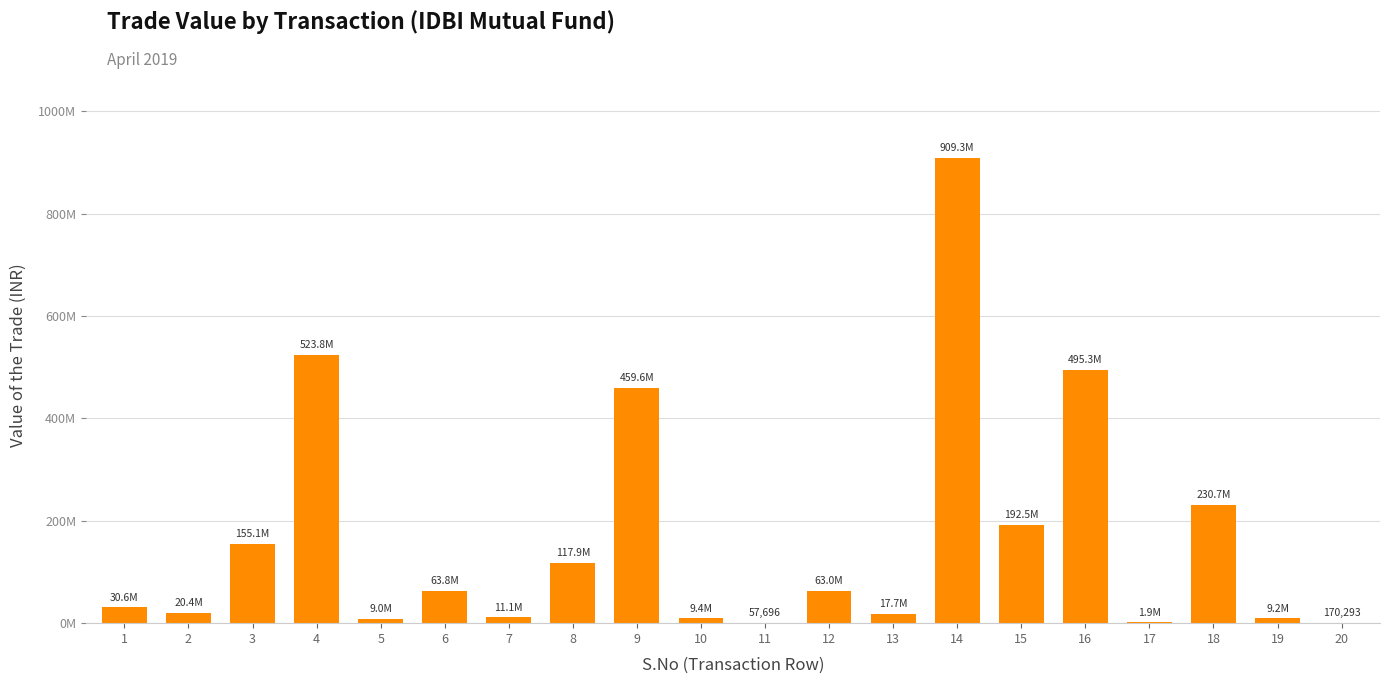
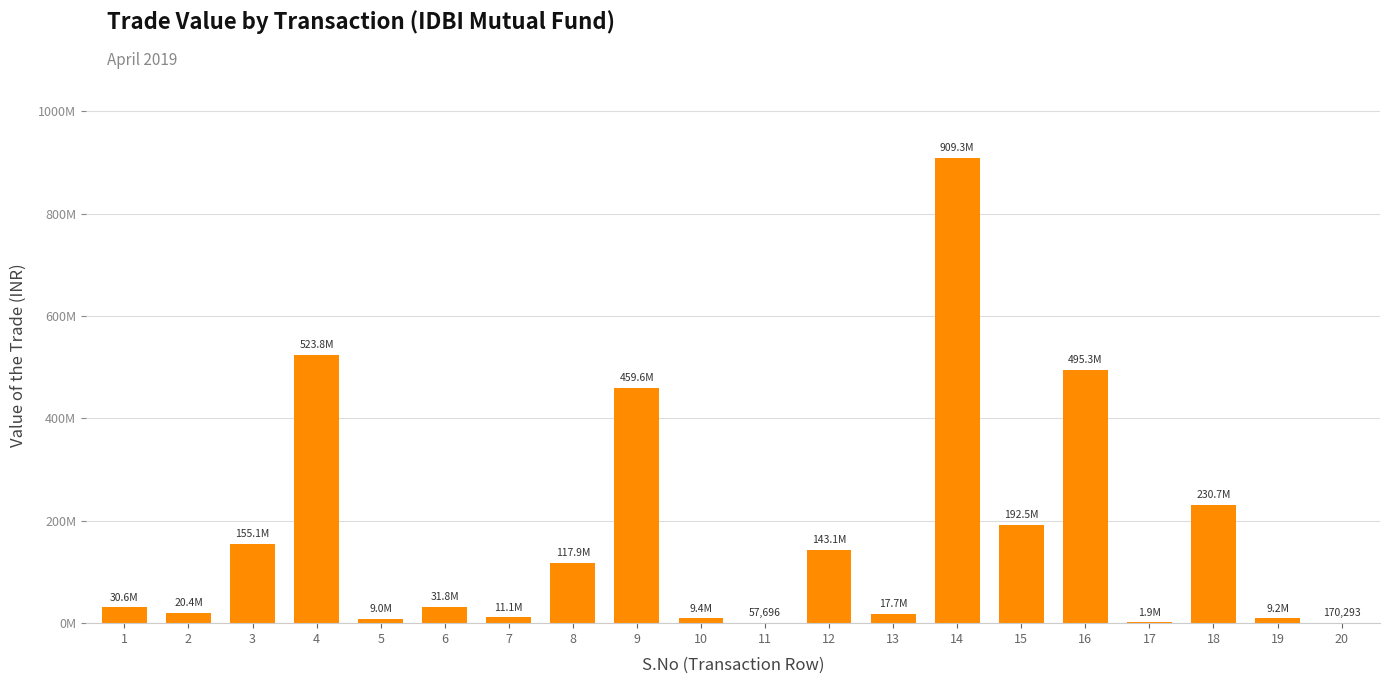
  {
    "1": "30.6M",
    "2": "20.4M",
    "3": "155.1M",
    "4": "523.8M",
    "5": "9.0M",
-   "6": "63.8M",
+   "6": "31.8M",
    "7": "11.1M",
    "8": "117.9M",
    "9": "459.6M",
    "10": "9.4M",
    "11": "57,696",
-   "12": "63.0M",
+   "12": "143.1M",
    "13": "17.7M",
    "14": "909.3M",
    "15": "192.5M",
    "16": "495.3M",
    "17": "1.9M",
    "18": "230.7M",
    "19": "9.2M",
    "20": "170,293"
  }
